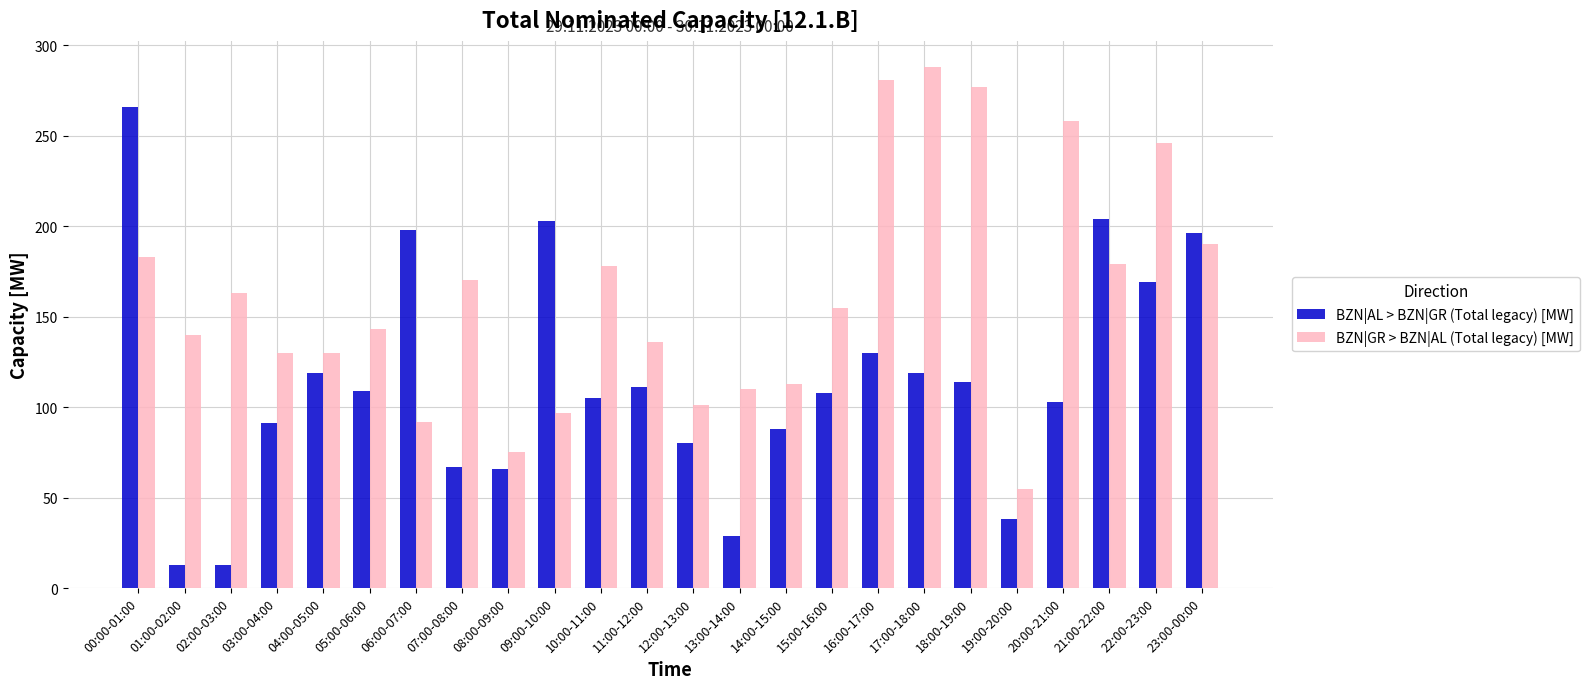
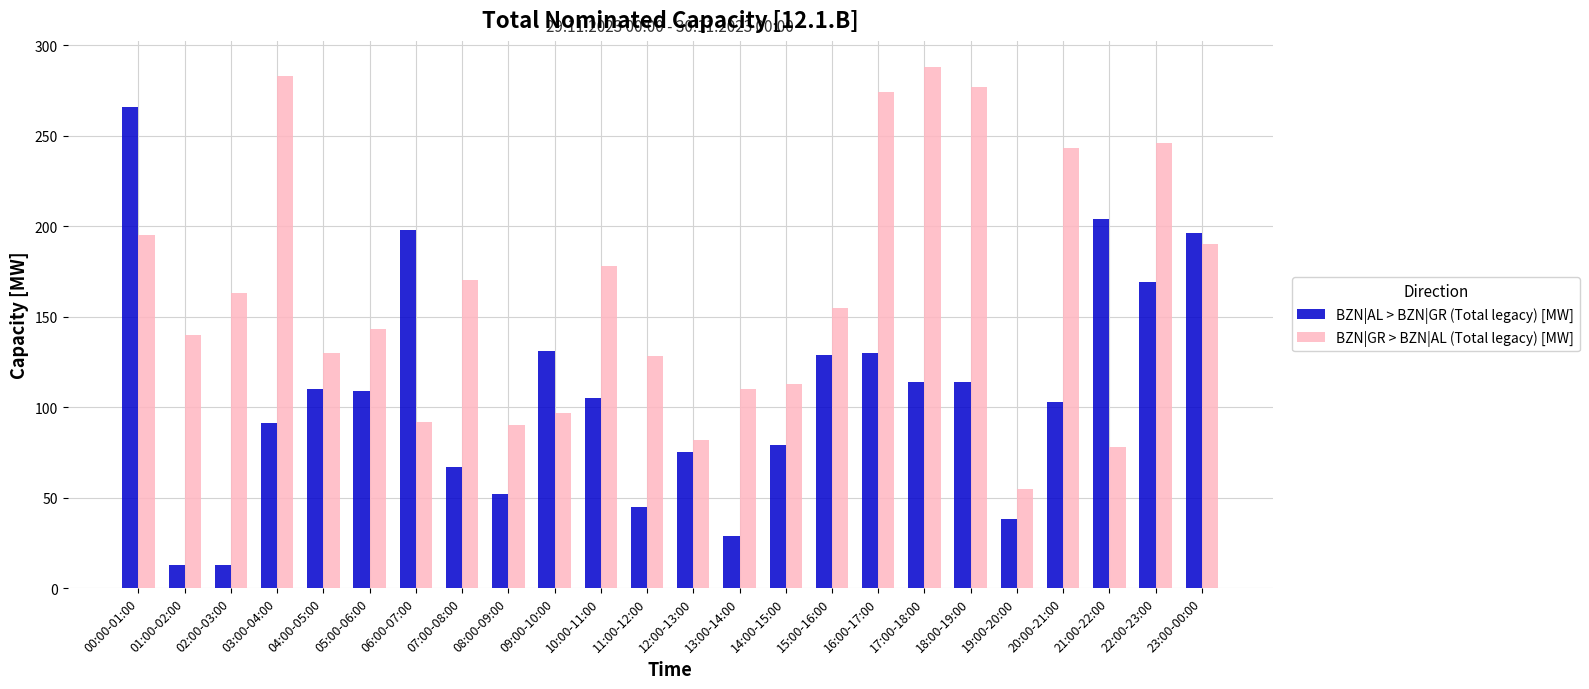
  {
    "BZN|AL > BZN|GR (Total legacy) [MW]": {
      "00:00-01:00": 266,
      "01:00-02:00": 13,
      "02:00-03:00": 13,
      "03:00-04:00": 91,
-     "04:00-05:00": 119,
+     "04:00-05:00": 110,
      "05:00-06:00": 109,
      "06:00-07:00": 198,
      "07:00-08:00": 67,
-     "08:00-09:00": 66,
-     "09:00-10:00": 203,
+     "08:00-09:00": 52,
+     "09:00-10:00": 131,
      "10:00-11:00": 105,
-     "11:00-12:00": 111,
-     "12:00-13:00": 80,
+     "11:00-12:00": 45,
+     "12:00-13:00": 75,
      "13:00-14:00": 29,
-     "14:00-15:00": 88,
-     "15:00-16:00": 108,
+     "14:00-15:00": 79,
+     "15:00-16:00": 129,
      "16:00-17:00": 130,
-     "17:00-18:00": 119,
+     "17:00-18:00": 114,
      "18:00-19:00": 114,
      "19:00-20:00": 38,
      "20:00-21:00": 103,
      "21:00-22:00": 204,
      "22:00-23:00": 169,
      "23:00-00:00": 196
    },
    "BZN|GR > BZN|AL (Total legacy) [MW]": {
-     "00:00-01:00": 183,
+     "00:00-01:00": 195,
      "01:00-02:00": 140,
      "02:00-03:00": 163,
-     "03:00-04:00": 130,
+     "03:00-04:00": 283,
      "04:00-05:00": 130,
      "05:00-06:00": 143,
      "06:00-07:00": 92,
      "07:00-08:00": 170,
-     "08:00-09:00": 75,
+     "08:00-09:00": 90,
      "09:00-10:00": 97,
      "10:00-11:00": 178,
-     "11:00-12:00": 136,
-     "12:00-13:00": 101,
+     "11:00-12:00": 128,
+     "12:00-13:00": 82,
      "13:00-14:00": 110,
      "14:00-15:00": 113,
      "15:00-16:00": 155,
-     "16:00-17:00": 281,
+     "16:00-17:00": 274,
      "17:00-18:00": 288,
      "18:00-19:00": 277,
      "19:00-20:00": 55,
-     "20:00-21:00": 258,
-     "21:00-22:00": 179,
+     "20:00-21:00": 243,
+     "21:00-22:00": 78,
      "22:00-23:00": 246,
      "23:00-00:00": 190
    }
  }
